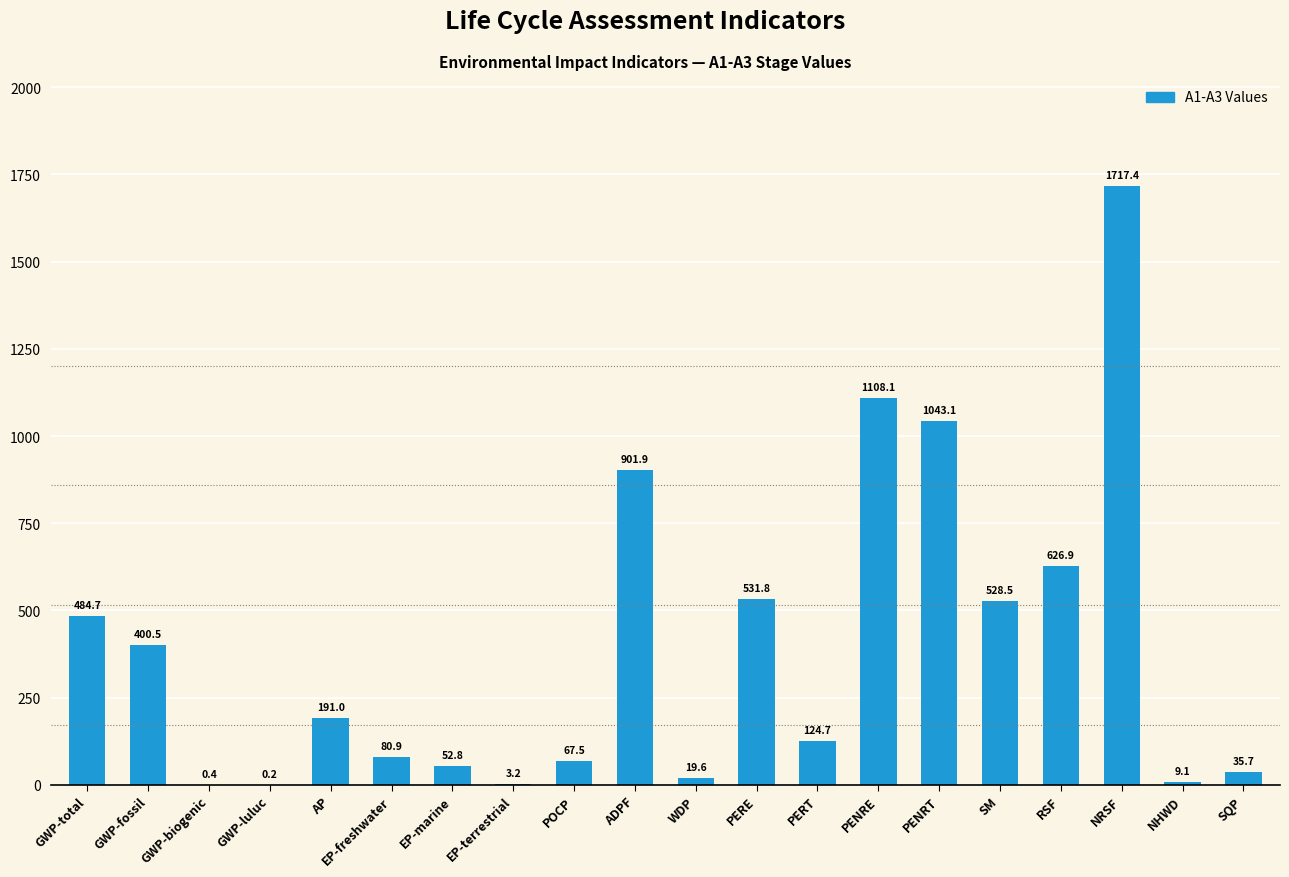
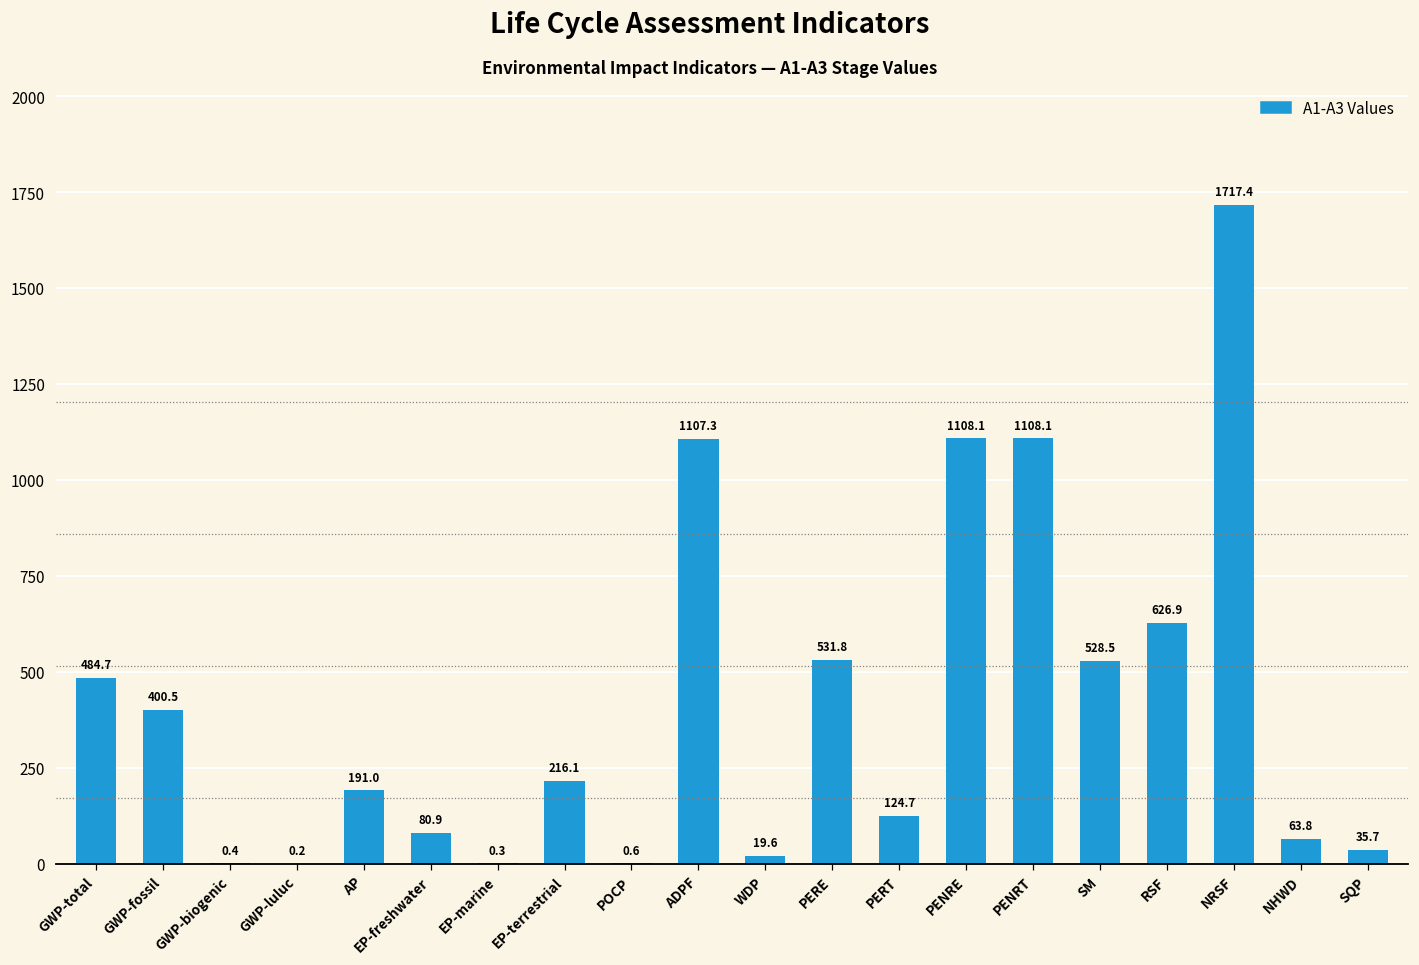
  {
    "GWP-total": 484.7,
    "GWP-fossil": 400.5,
    "GWP-biogenic": 0.4,
    "GWP-luluc": 0.2,
    "AP": 191.0,
    "EP-freshwater": 80.9,
-   "EP-marine": 52.8,
-   "EP-terrestrial": 3.2,
-   "POCP": 67.5,
-   "ADPF": 901.9,
+   "EP-marine": 0.3,
+   "EP-terrestrial": 216.1,
+   "POCP": 0.6,
+   "ADPF": 1107.3,
    "WDP": 19.6,
    "PERE": 531.8,
    "PERT": 124.7,
    "PENRE": 1108.1,
-   "PENRT": 1043.1,
+   "PENRT": 1108.1,
    "SM": 528.5,
    "RSF": 626.9,
    "NRSF": 1717.4,
-   "NHWD": 9.1,
+   "NHWD": 63.8,
    "SQP": 35.7
  }
